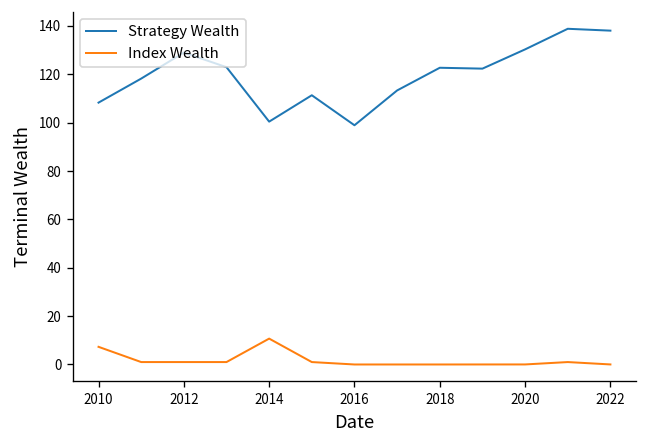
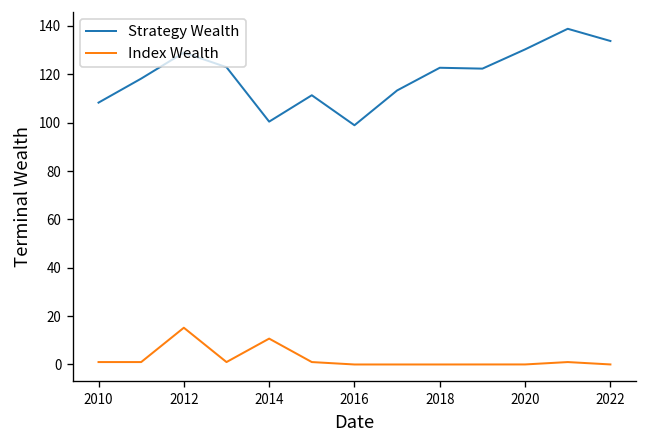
  {
    "Strategy Wealth": {
      "2010": 108,
      "2014": 100,
      "2016": 99,
      "2018": 123,
      "2020": 130,
-     "2022": 138
+     "2022": 134
    },
    "Index Wealth": {
-     "2010": 7,
-     "2012": 1,
+     "2010": 1,
+     "2012": 15,
      "2014": 11,
      "2016": 0,
      "2018": 0,
      "2020": 0,
      "2022": 0
    }
  }
